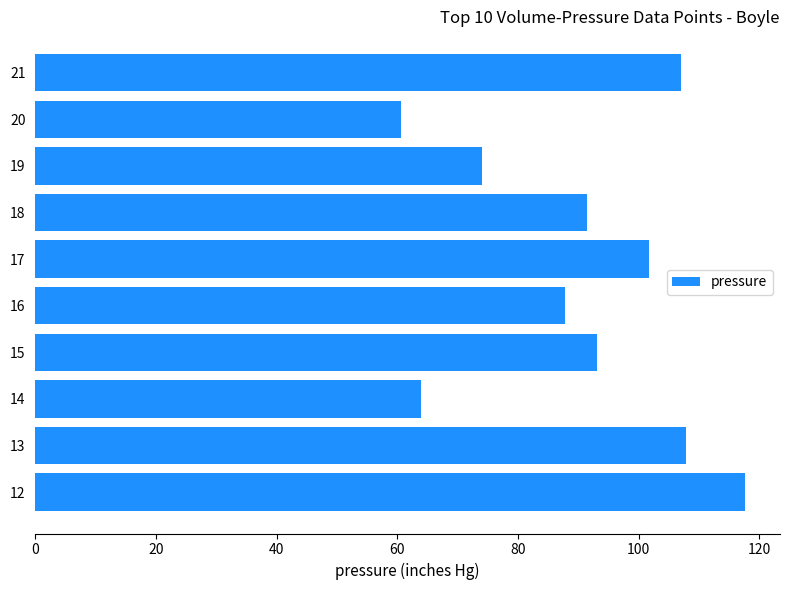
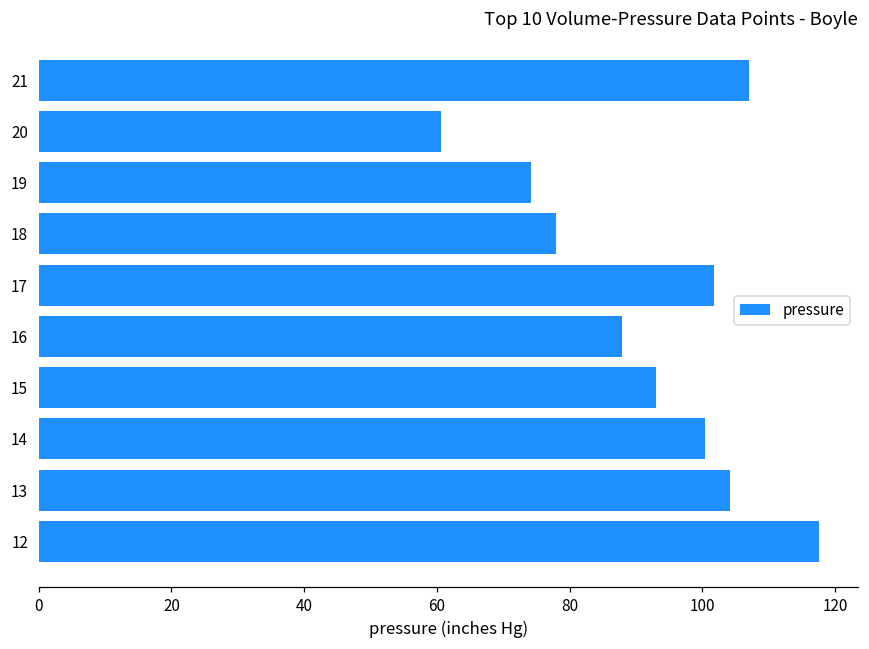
  {
    "21": 107,
    "20": 61,
    "19": 74,
-   "18": 91,
+   "18": 78,
    "17": 102,
    "16": 88,
    "15": 93,
-   "14": 64,
-   "13": 108,
+   "14": 100,
+   "13": 104,
    "12": 118
  }
